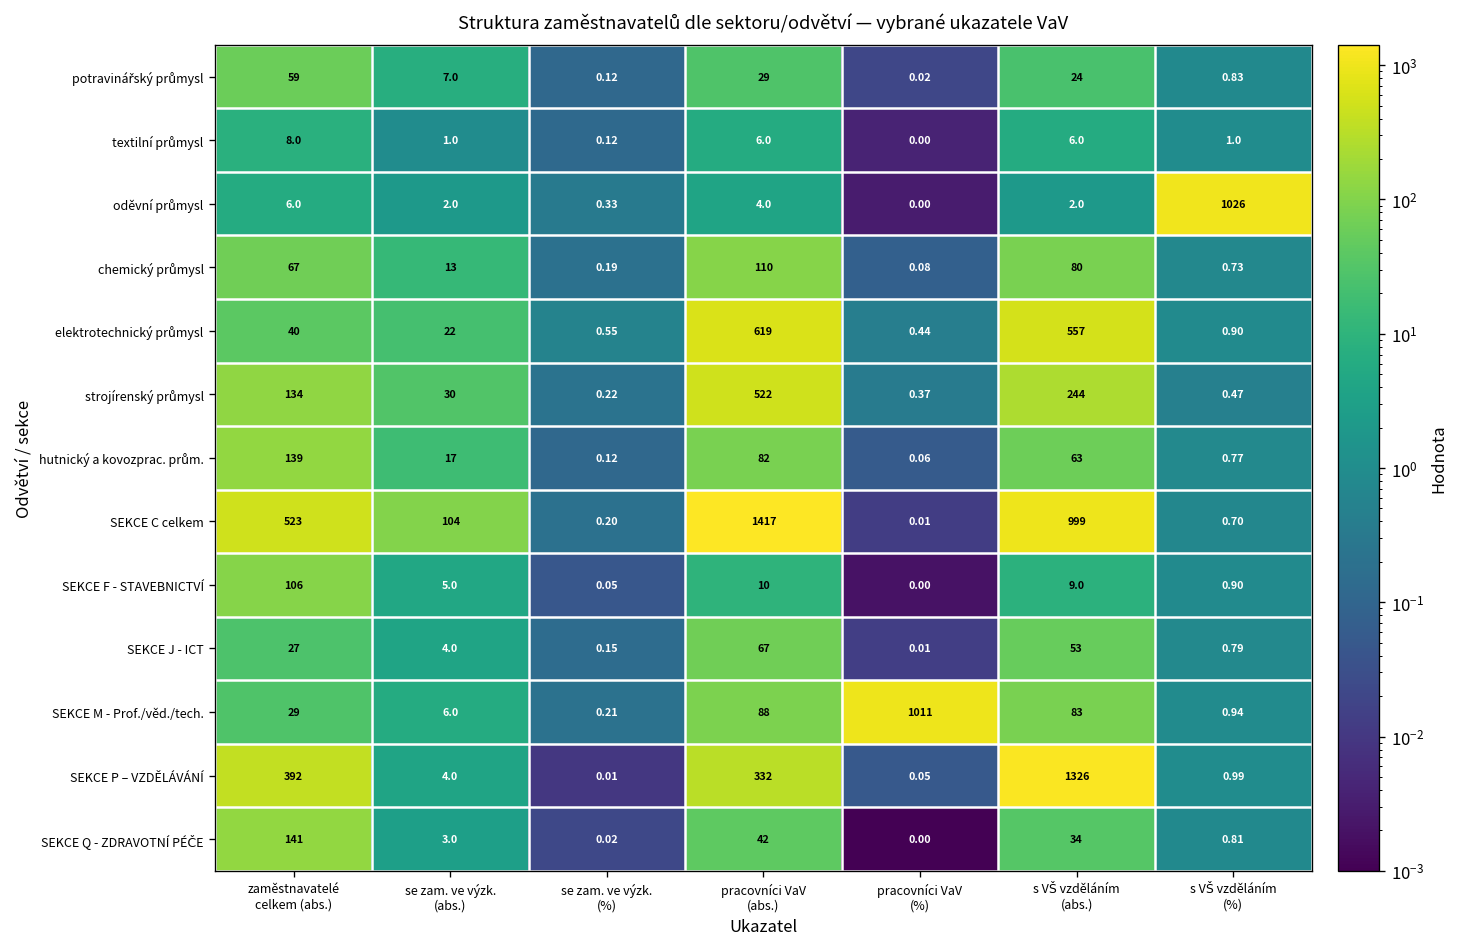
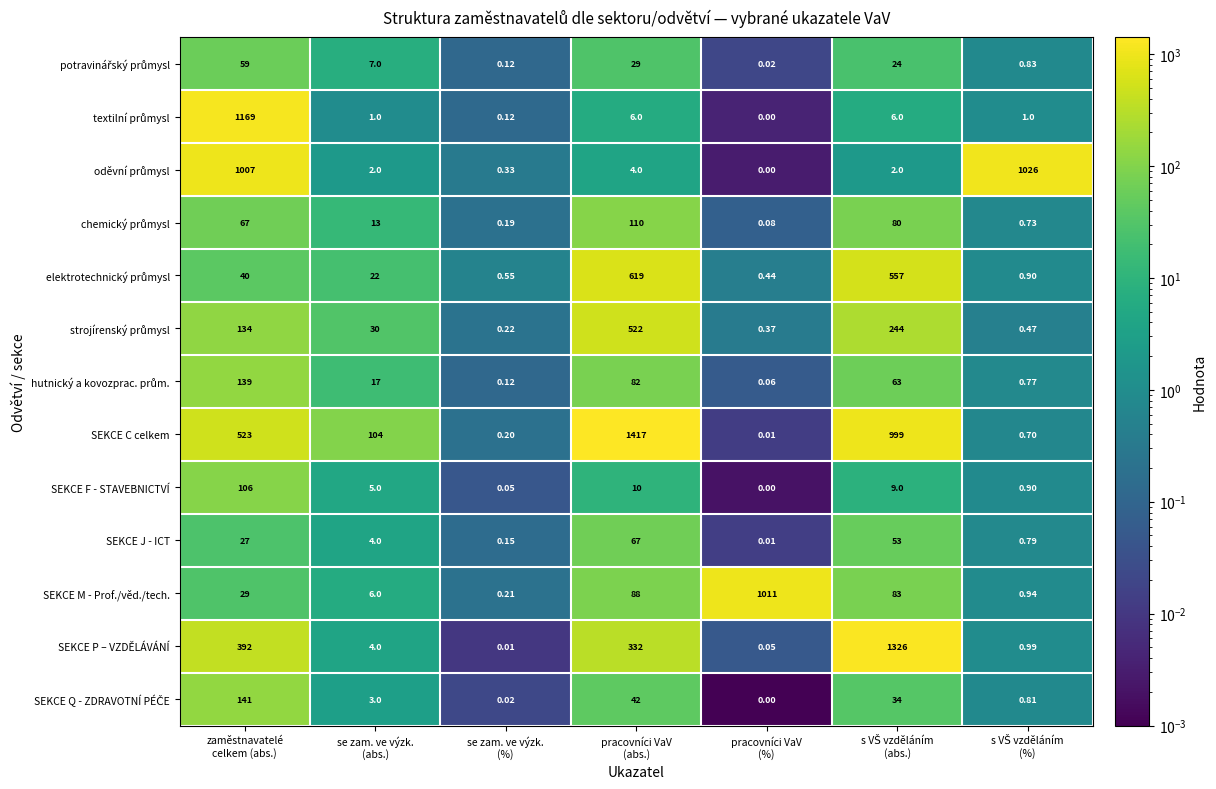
  {
    "potravinářský průmysl": {
      "zaměstnavatelé celkem (abs.)": 59,
      "se zam. ve výzk. (abs.)": 7.0,
      "se zam. ve výzk. (%)": 0.12,
      "pracovníci VaV (abs.)": 29,
      "pracovníci VaV (%)": 0.02,
      "s VŠ vzděláním (abs.)": 24,
      "s VŠ vzděláním (%)": 0.83
    },
    "textilní průmysl": {
-     "zaměstnavatelé celkem (abs.)": 8.0,
+     "zaměstnavatelé celkem (abs.)": 1169,
      "se zam. ve výzk. (abs.)": 1.0,
      "se zam. ve výzk. (%)": 0.12,
      "pracovníci VaV (abs.)": 6.0,
      "pracovníci VaV (%)": 0.00,
      "s VŠ vzděláním (abs.)": 6.0,
      "s VŠ vzděláním (%)": 1.0
    },
    "oděvní průmysl": {
-     "zaměstnavatelé celkem (abs.)": 6.0,
+     "zaměstnavatelé celkem (abs.)": 1007,
      "se zam. ve výzk. (abs.)": 2.0,
      "se zam. ve výzk. (%)": 0.33,
      "pracovníci VaV (abs.)": 4.0,
      "pracovníci VaV (%)": 0.00,
      "s VŠ vzděláním (abs.)": 2.0,
      "s VŠ vzděláním (%)": 1026
    },
    "chemický průmysl": {
      "zaměstnavatelé celkem (abs.)": 67,
      "se zam. ve výzk. (abs.)": 13,
      "se zam. ve výzk. (%)": 0.19,
      "pracovníci VaV (abs.)": 110,
      "pracovníci VaV (%)": 0.08,
      "s VŠ vzděláním (abs.)": 80,
      "s VŠ vzděláním (%)": 0.73
    },
    "elektrotechnický průmysl": {
      "zaměstnavatelé celkem (abs.)": 40,
      "se zam. ve výzk. (abs.)": 22,
      "se zam. ve výzk. (%)": 0.55,
      "pracovníci VaV (abs.)": 619,
      "pracovníci VaV (%)": 0.44,
      "s VŠ vzděláním (abs.)": 557,
      "s VŠ vzděláním (%)": 0.90
    },
    "strojírenský průmysl": {
      "zaměstnavatelé celkem (abs.)": 134,
      "se zam. ve výzk. (abs.)": 30,
      "se zam. ve výzk. (%)": 0.22,
      "pracovníci VaV (abs.)": 522,
      "pracovníci VaV (%)": 0.37,
      "s VŠ vzděláním (abs.)": 244,
      "s VŠ vzděláním (%)": 0.47
    },
    "hutnický a kovozprac. prům.": {
      "zaměstnavatelé celkem (abs.)": 139,
      "se zam. ve výzk. (abs.)": 17,
      "se zam. ve výzk. (%)": 0.12,
      "pracovníci VaV (abs.)": 82,
      "pracovníci VaV (%)": 0.06,
      "s VŠ vzděláním (abs.)": 63,
      "s VŠ vzděláním (%)": 0.77
    },
    "SEKCE C celkem": {
      "zaměstnavatelé celkem (abs.)": 523,
      "se zam. ve výzk. (abs.)": 104,
      "se zam. ve výzk. (%)": 0.20,
      "pracovníci VaV (abs.)": 1417,
      "pracovníci VaV (%)": 0.01,
      "s VŠ vzděláním (abs.)": 999,
      "s VŠ vzděláním (%)": 0.70
    },
    "SEKCE F - STAVEBNICTVÍ": {
      "zaměstnavatelé celkem (abs.)": 106,
      "se zam. ve výzk. (abs.)": 5.0,
      "se zam. ve výzk. (%)": 0.05,
      "pracovníci VaV (abs.)": 10,
      "pracovníci VaV (%)": 0.00,
      "s VŠ vzděláním (abs.)": 9.0,
      "s VŠ vzděláním (%)": 0.90
    },
    "SEKCE J - ICT": {
      "zaměstnavatelé celkem (abs.)": 27,
      "se zam. ve výzk. (abs.)": 4.0,
      "se zam. ve výzk. (%)": 0.15,
      "pracovníci VaV (abs.)": 67,
      "pracovníci VaV (%)": 0.01,
      "s VŠ vzděláním (abs.)": 53,
      "s VŠ vzděláním (%)": 0.79
    },
    "SEKCE M - Prof./věd./tech.": {
      "zaměstnavatelé celkem (abs.)": 29,
      "se zam. ve výzk. (abs.)": 6.0,
      "se zam. ve výzk. (%)": 0.21,
      "pracovníci VaV (abs.)": 88,
      "pracovníci VaV (%)": 1011,
      "s VŠ vzděláním (abs.)": 83,
      "s VŠ vzděláním (%)": 0.94
    },
    "SEKCE P – VZDĚLÁVÁNÍ": {
      "zaměstnavatelé celkem (abs.)": 392,
      "se zam. ve výzk. (abs.)": 4.0,
      "se zam. ve výzk. (%)": 0.01,
      "pracovníci VaV (abs.)": 332,
      "pracovníci VaV (%)": 0.05,
      "s VŠ vzděláním (abs.)": 1326,
      "s VŠ vzděláním (%)": 0.99
    },
    "SEKCE Q - ZDRAVOTNÍ PÉČE": {
      "zaměstnavatelé celkem (abs.)": 141,
      "se zam. ve výzk. (abs.)": 3.0,
      "se zam. ve výzk. (%)": 0.02,
      "pracovníci VaV (abs.)": 42,
      "pracovníci VaV (%)": 0.00,
      "s VŠ vzděláním (abs.)": 34,
      "s VŠ vzděláním (%)": 0.81
    }
  }
